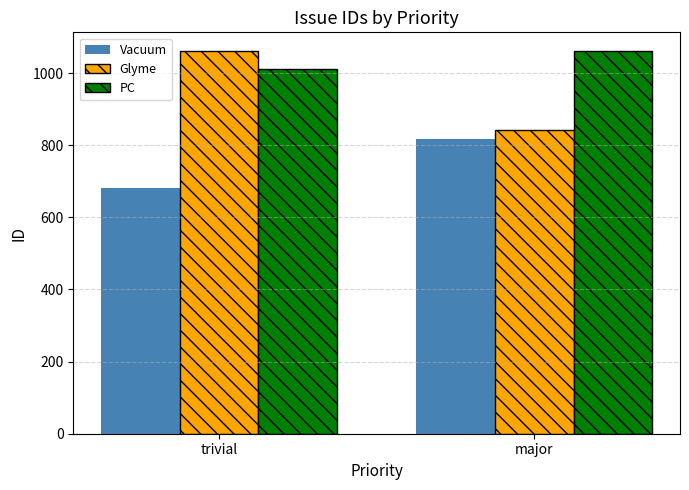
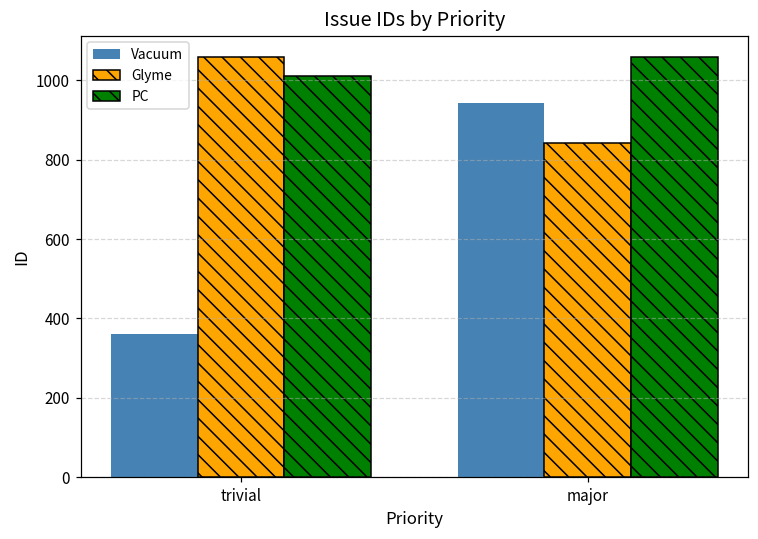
  {
    "Vacuum": {
-     "trivial": 680,
-     "major": 820
+     "trivial": 360,
+     "major": 940
    },
    "Glyme": {
      "trivial": 1060,
      "major": 840
    },
    "PC": {
      "trivial": 1010,
      "major": 1060
    }
  }
